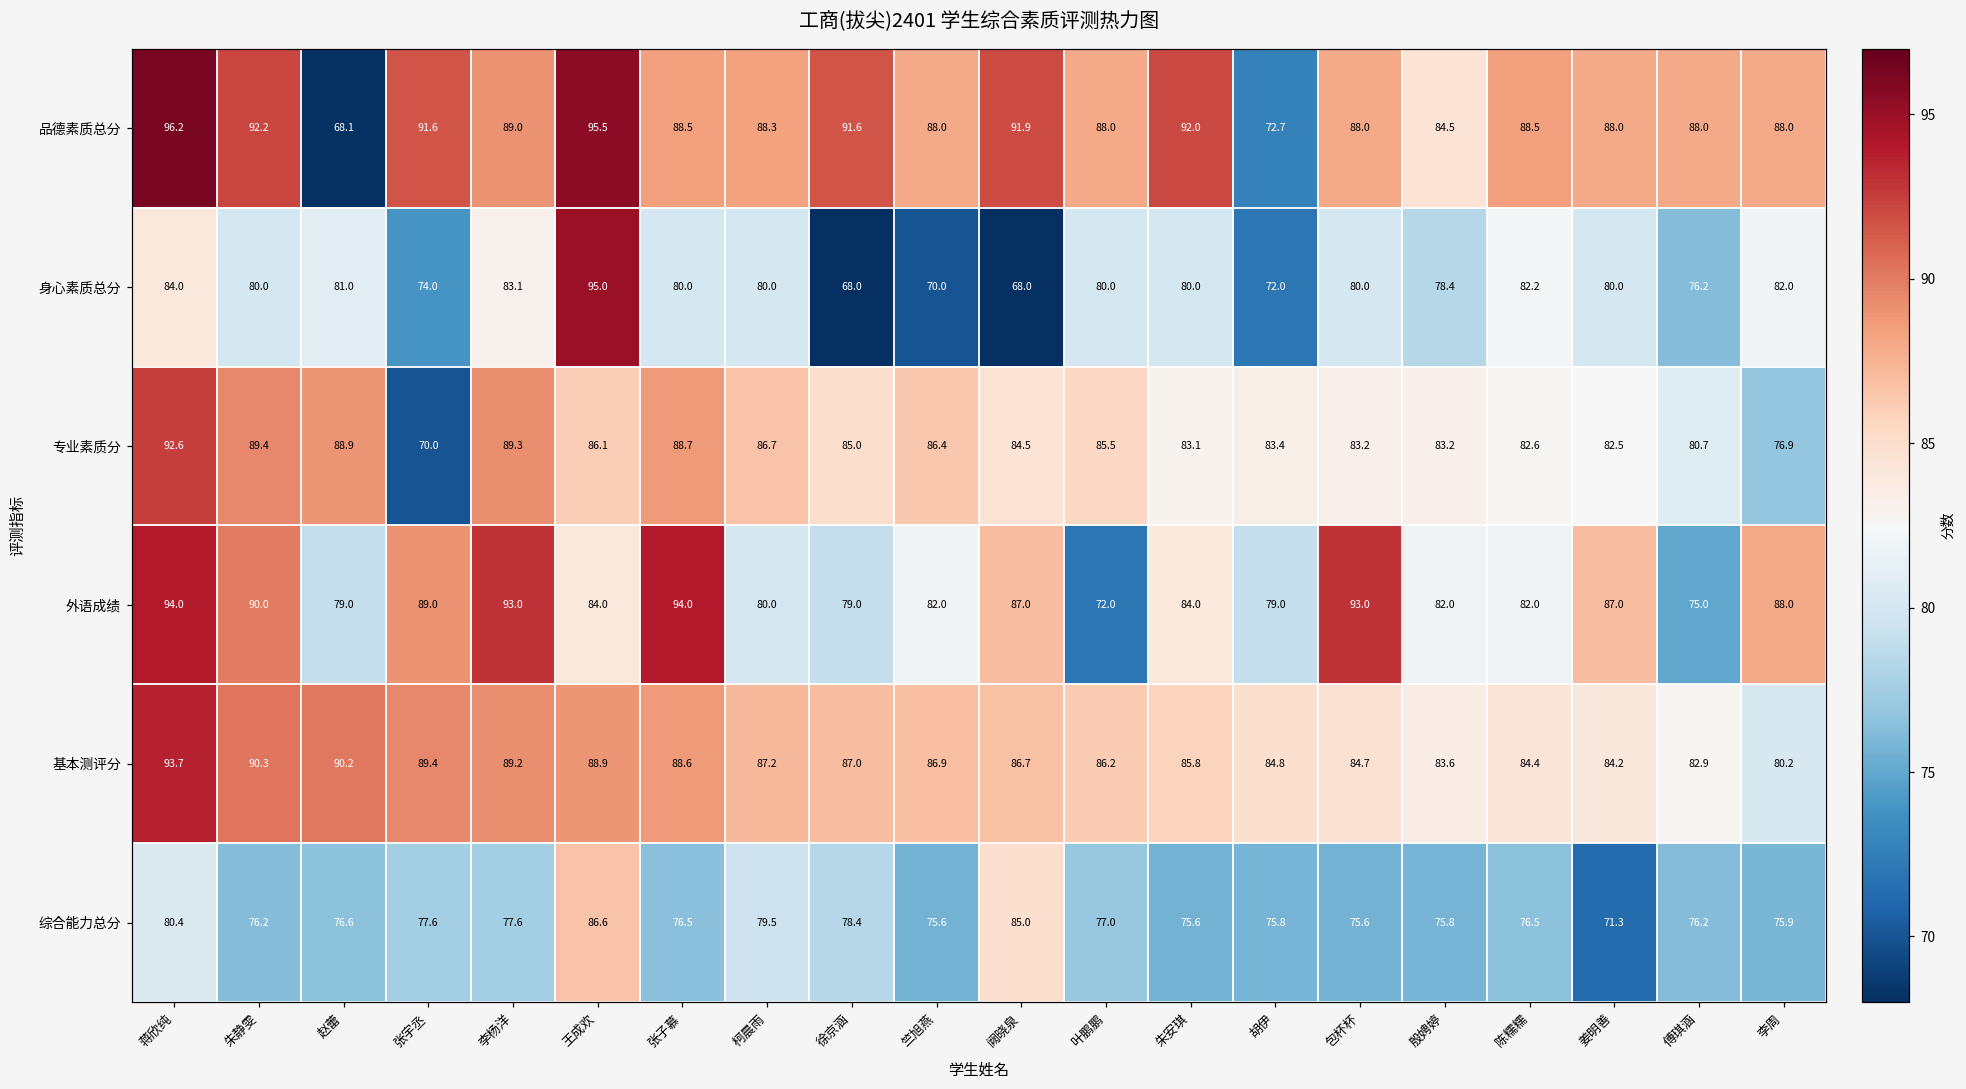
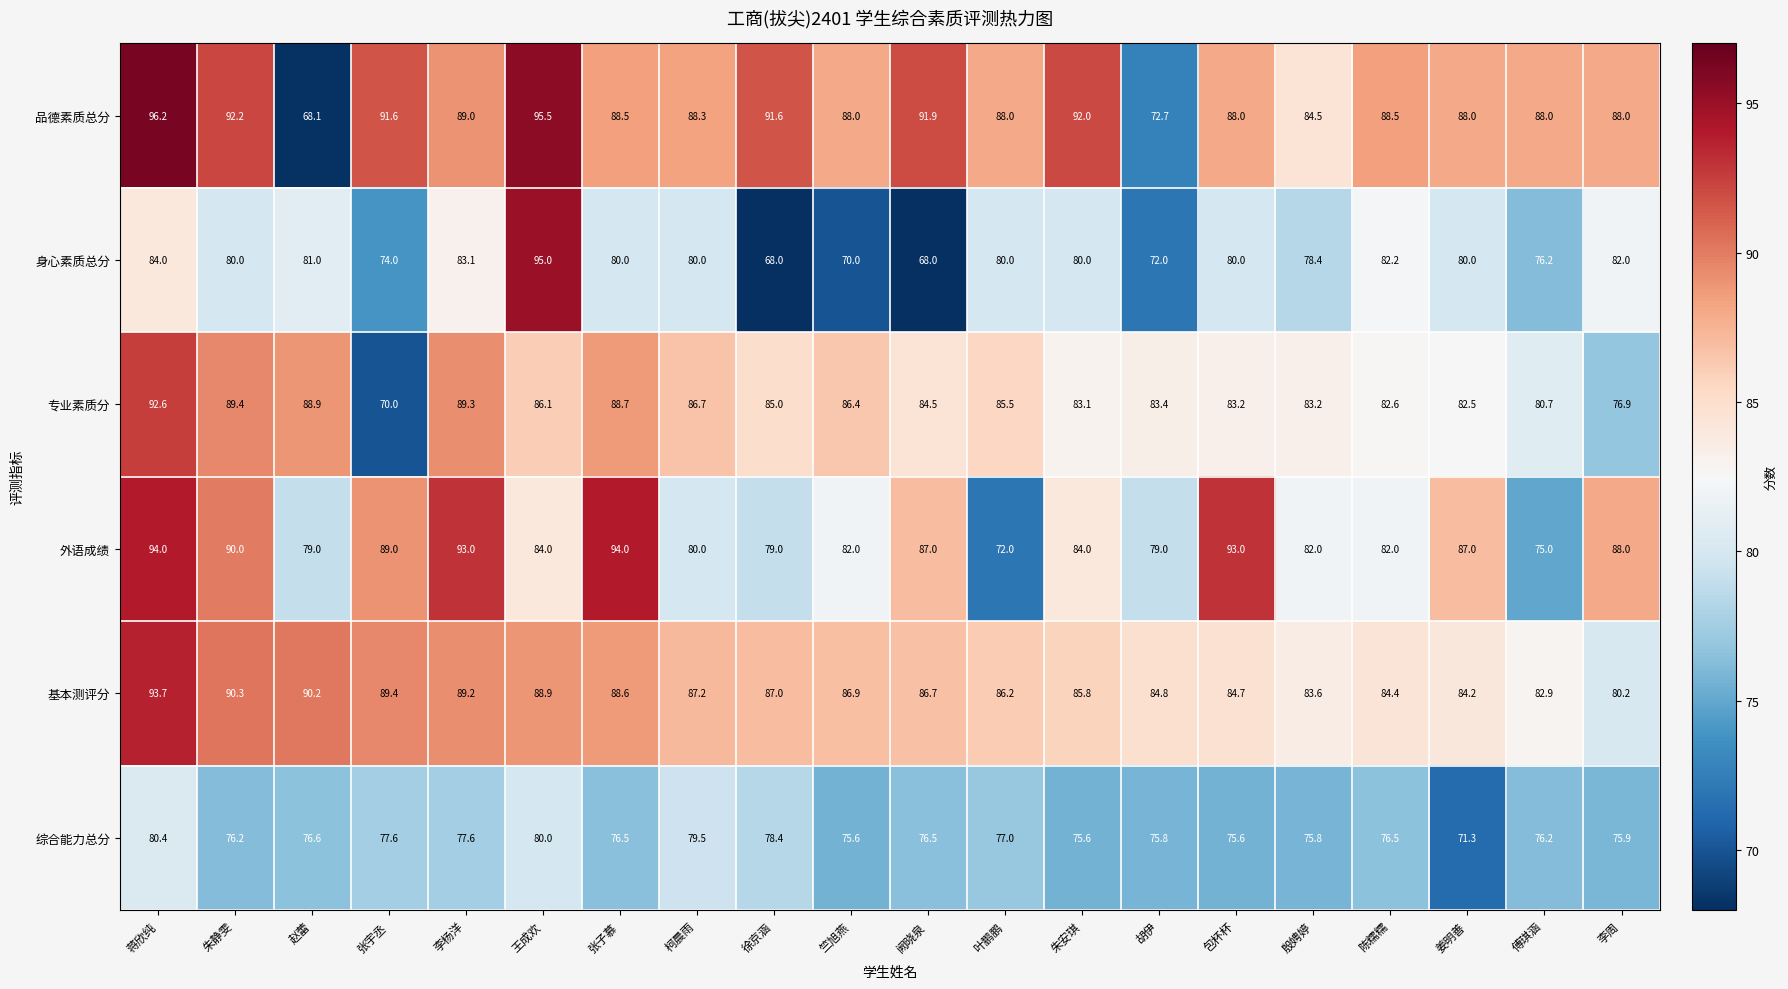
  {
    "品德素质总分": {
      "蒋欣纯": 96.2,
      "朱静雯": 92.2,
      "赵蕾": 68.1,
      "张宇丞": 91.6,
      "李杨洋": 89.0,
      "王成欢": 95.5,
      "张子慕": 88.5,
      "柯晨雨": 88.3,
      "徐京涵": 91.6,
      "竺旭燕": 88.0,
      "阙晓泉": 91.9,
      "叶鹏鹏": 88.0,
      "朱安琪": 92.0,
      "胡伊": 72.7,
      "包杯杯": 88.0,
      "殷娉婷": 84.5,
      "陈糯糯": 88.5,
      "姜明善": 88.0,
      "傅琪涵": 88.0,
      "李周": 88.0
    },
    "身心素质总分": {
      "蒋欣纯": 84.0,
      "朱静雯": 80.0,
      "赵蕾": 81.0,
      "张宇丞": 74.0,
      "李杨洋": 83.1,
      "王成欢": 95.0,
      "张子慕": 80.0,
      "柯晨雨": 80.0,
      "徐京涵": 68.0,
      "竺旭燕": 70.0,
      "阙晓泉": 68.0,
      "叶鹏鹏": 80.0,
      "朱安琪": 80.0,
      "胡伊": 72.0,
      "包杯杯": 80.0,
      "殷娉婷": 78.4,
      "陈糯糯": 82.2,
      "姜明善": 80.0,
      "傅琪涵": 76.2,
      "李周": 82.0
    },
    "专业素质分": {
      "蒋欣纯": 92.6,
      "朱静雯": 89.4,
      "赵蕾": 88.9,
      "张宇丞": 70.0,
      "李杨洋": 89.3,
      "王成欢": 86.1,
      "张子慕": 88.7,
      "柯晨雨": 86.7,
      "徐京涵": 85.0,
      "竺旭燕": 86.4,
      "阙晓泉": 84.5,
      "叶鹏鹏": 85.5,
      "朱安琪": 83.1,
      "胡伊": 83.4,
      "包杯杯": 83.2,
      "殷娉婷": 83.2,
      "陈糯糯": 82.6,
      "姜明善": 82.5,
      "傅琪涵": 80.7,
      "李周": 76.9
    },
    "外语成绩": {
      "蒋欣纯": 94.0,
      "朱静雯": 90.0,
      "赵蕾": 79.0,
      "张宇丞": 89.0,
      "李杨洋": 93.0,
      "王成欢": 84.0,
      "张子慕": 94.0,
      "柯晨雨": 80.0,
      "徐京涵": 79.0,
      "竺旭燕": 82.0,
      "阙晓泉": 87.0,
      "叶鹏鹏": 72.0,
      "朱安琪": 84.0,
      "胡伊": 79.0,
      "包杯杯": 93.0,
      "殷娉婷": 82.0,
      "陈糯糯": 82.0,
      "姜明善": 87.0,
      "傅琪涵": 75.0,
      "李周": 88.0
    },
    "基本测评分": {
      "蒋欣纯": 93.7,
      "朱静雯": 90.3,
      "赵蕾": 90.2,
      "张宇丞": 89.4,
      "李杨洋": 89.2,
      "王成欢": 88.9,
      "张子慕": 88.6,
      "柯晨雨": 87.2,
      "徐京涵": 87.0,
      "竺旭燕": 86.9,
      "阙晓泉": 86.7,
      "叶鹏鹏": 86.2,
      "朱安琪": 85.8,
      "胡伊": 84.8,
      "包杯杯": 84.7,
      "殷娉婷": 83.6,
      "陈糯糯": 84.4,
      "姜明善": 84.2,
      "傅琪涵": 82.9,
      "李周": 80.2
    },
    "综合能力总分": {
      "蒋欣纯": 80.4,
      "朱静雯": 76.2,
      "赵蕾": 76.6,
      "张宇丞": 77.6,
      "李杨洋": 77.6,
-     "王成欢": 86.6,
+     "王成欢": 80.0,
      "张子慕": 76.5,
      "柯晨雨": 79.5,
      "徐京涵": 78.4,
      "竺旭燕": 75.6,
-     "阙晓泉": 85.0,
+     "阙晓泉": 76.5,
      "叶鹏鹏": 77.0,
      "朱安琪": 75.6,
      "胡伊": 75.8,
      "包杯杯": 75.6,
      "殷娉婷": 75.8,
      "陈糯糯": 76.5,
      "姜明善": 71.3,
      "傅琪涵": 76.2,
      "李周": 75.9
    }
  }
